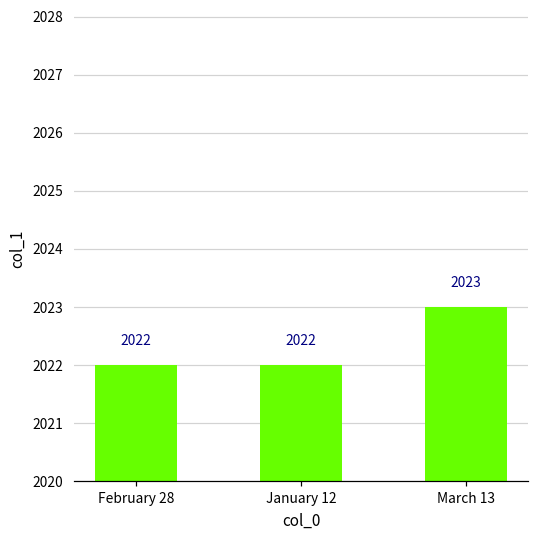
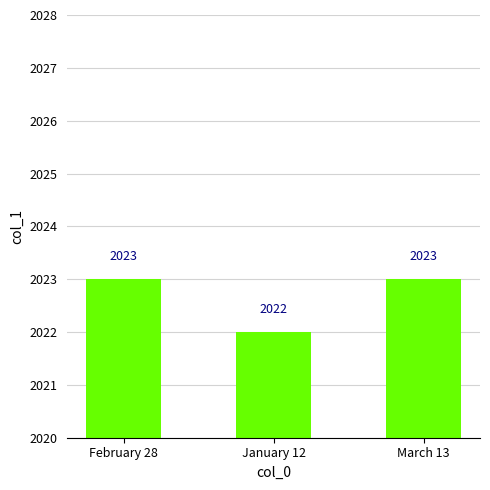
  {
-   "February 28": 2022,
+   "February 28": 2023,
    "January 12": 2022,
    "March 13": 2023
  }
